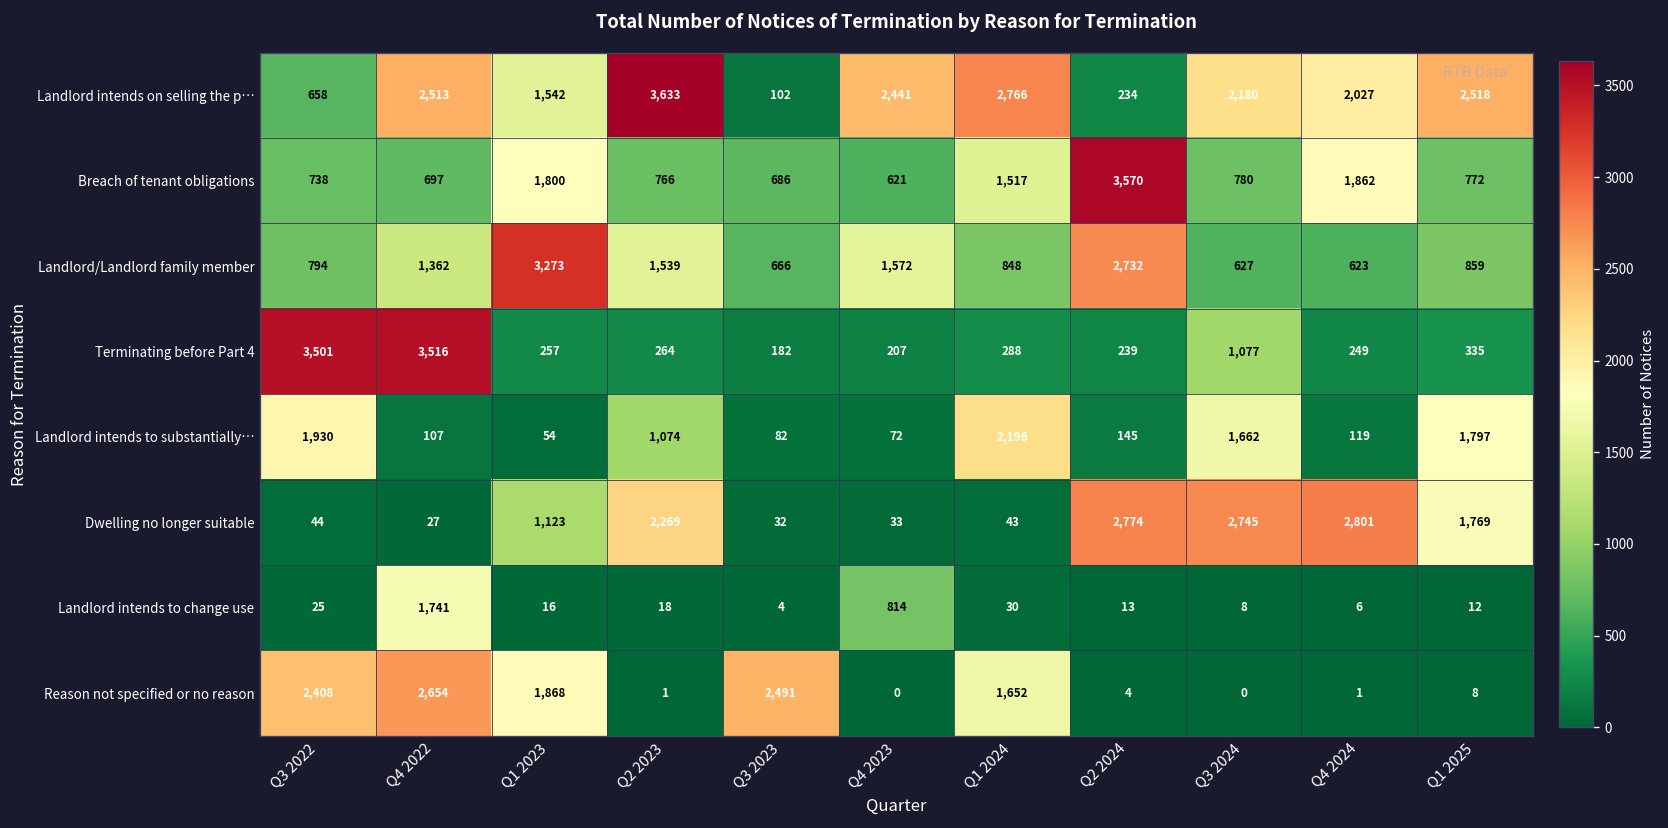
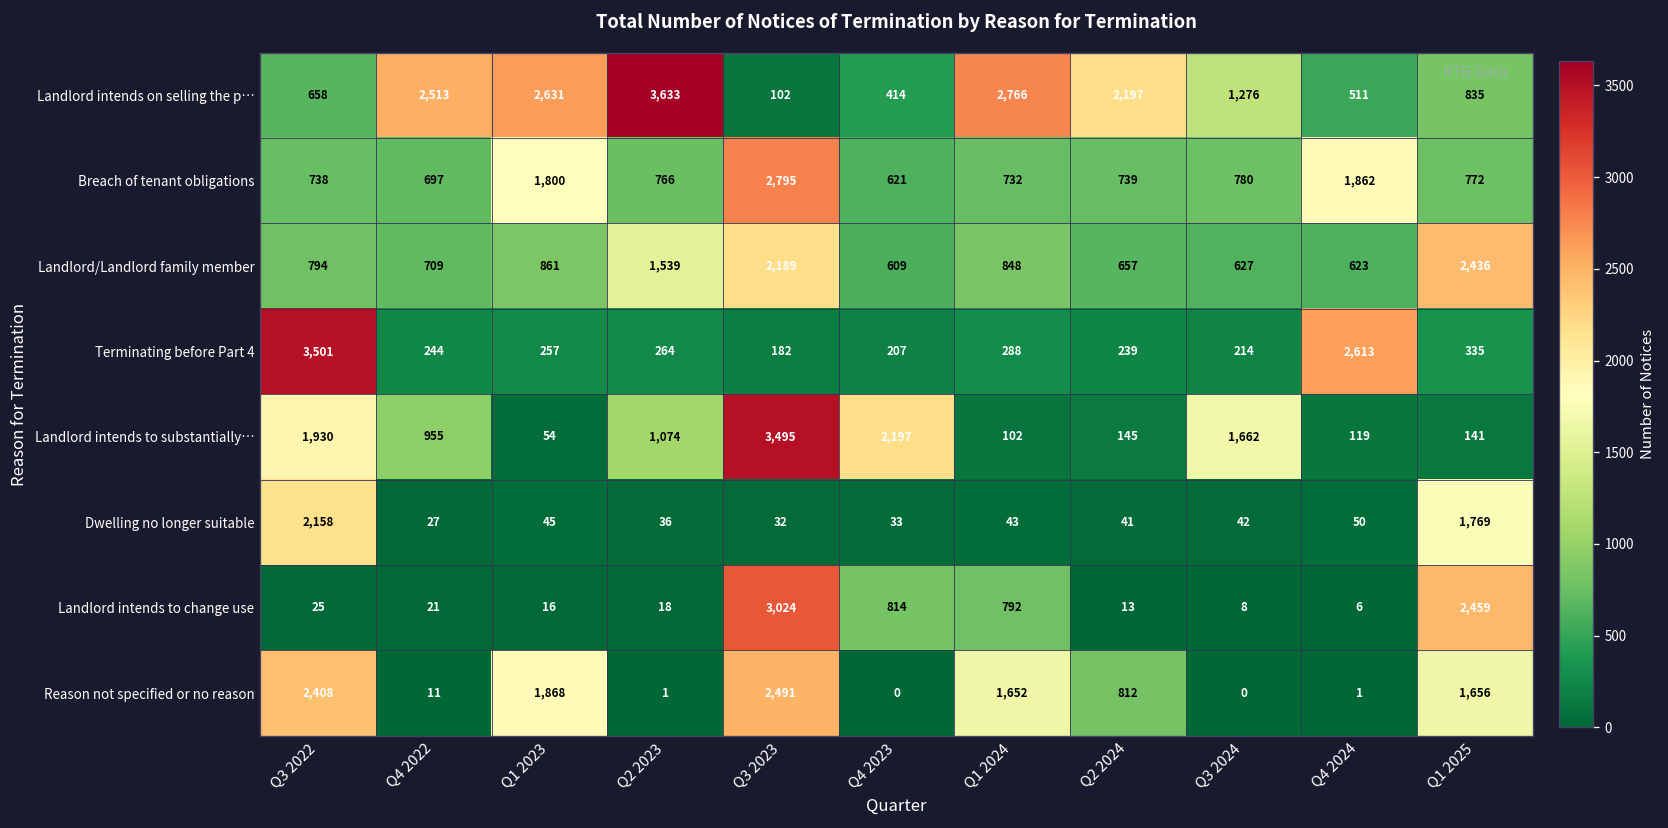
  {
    "Landlord intends on selling the p…": {
      "Q3 2022": "658",
      "Q4 2022": "2,513",
-     "Q1 2023": "1,542",
+     "Q1 2023": "2,631",
      "Q2 2023": "3,633",
      "Q3 2023": "102",
-     "Q4 2023": "2,441",
+     "Q4 2023": "414",
      "Q1 2024": "2,766",
-     "Q2 2024": "234",
-     "Q3 2024": "2,180",
-     "Q4 2024": "2,027",
-     "Q1 2025": "2,518"
+     "Q2 2024": "2,197",
+     "Q3 2024": "1,276",
+     "Q4 2024": "511",
+     "Q1 2025": "835"
    },
    "Breach of tenant obligations": {
      "Q3 2022": "738",
      "Q4 2022": "697",
      "Q1 2023": "1,800",
      "Q2 2023": "766",
-     "Q3 2023": "686",
+     "Q3 2023": "2,795",
      "Q4 2023": "621",
-     "Q1 2024": "1,517",
-     "Q2 2024": "3,570",
+     "Q1 2024": "732",
+     "Q2 2024": "739",
      "Q3 2024": "780",
      "Q4 2024": "1,862",
      "Q1 2025": "772"
    },
    "Landlord/Landlord family member": {
      "Q3 2022": "794",
-     "Q4 2022": "1,362",
-     "Q1 2023": "3,273",
+     "Q4 2022": "709",
+     "Q1 2023": "861",
      "Q2 2023": "1,539",
-     "Q3 2023": "666",
-     "Q4 2023": "1,572",
+     "Q3 2023": "2,189",
+     "Q4 2023": "609",
      "Q1 2024": "848",
-     "Q2 2024": "2,732",
+     "Q2 2024": "657",
      "Q3 2024": "627",
      "Q4 2024": "623",
-     "Q1 2025": "859"
+     "Q1 2025": "2,436"
    },
    "Terminating before Part 4": {
      "Q3 2022": "3,501",
-     "Q4 2022": "3,516",
+     "Q4 2022": "244",
      "Q1 2023": "257",
      "Q2 2023": "264",
      "Q3 2023": "182",
      "Q4 2023": "207",
      "Q1 2024": "288",
      "Q2 2024": "239",
-     "Q3 2024": "1,077",
-     "Q4 2024": "249",
+     "Q3 2024": "214",
+     "Q4 2024": "2,613",
      "Q1 2025": "335"
    },
    "Landlord intends to substantially…": {
      "Q3 2022": "1,930",
-     "Q4 2022": "107",
+     "Q4 2022": "955",
      "Q1 2023": "54",
      "Q2 2023": "1,074",
-     "Q3 2023": "82",
-     "Q4 2023": "72",
-     "Q1 2024": "2,196",
+     "Q3 2023": "3,495",
+     "Q4 2023": "2,197",
+     "Q1 2024": "102",
      "Q2 2024": "145",
      "Q3 2024": "1,662",
      "Q4 2024": "119",
-     "Q1 2025": "1,797"
+     "Q1 2025": "141"
    },
    "Dwelling no longer suitable": {
-     "Q3 2022": "44",
+     "Q3 2022": "2,158",
      "Q4 2022": "27",
-     "Q1 2023": "1,123",
-     "Q2 2023": "2,269",
+     "Q1 2023": "45",
+     "Q2 2023": "36",
      "Q3 2023": "32",
      "Q4 2023": "33",
      "Q1 2024": "43",
-     "Q2 2024": "2,774",
-     "Q3 2024": "2,745",
-     "Q4 2024": "2,801",
+     "Q2 2024": "41",
+     "Q3 2024": "42",
+     "Q4 2024": "50",
      "Q1 2025": "1,769"
    },
    "Landlord intends to change use": {
      "Q3 2022": "25",
-     "Q4 2022": "1,741",
+     "Q4 2022": "21",
      "Q1 2023": "16",
      "Q2 2023": "18",
-     "Q3 2023": "4",
+     "Q3 2023": "3,024",
      "Q4 2023": "814",
-     "Q1 2024": "30",
+     "Q1 2024": "792",
      "Q2 2024": "13",
      "Q3 2024": "8",
      "Q4 2024": "6",
-     "Q1 2025": "12"
+     "Q1 2025": "2,459"
    },
    "Reason not specified or no reason": {
      "Q3 2022": "2,408",
-     "Q4 2022": "2,654",
+     "Q4 2022": "11",
      "Q1 2023": "1,868",
      "Q2 2023": "1",
      "Q3 2023": "2,491",
      "Q4 2023": "0",
      "Q1 2024": "1,652",
-     "Q2 2024": "4",
+     "Q2 2024": "812",
      "Q3 2024": "0",
      "Q4 2024": "1",
-     "Q1 2025": "8"
+     "Q1 2025": "1,656"
    }
  }
